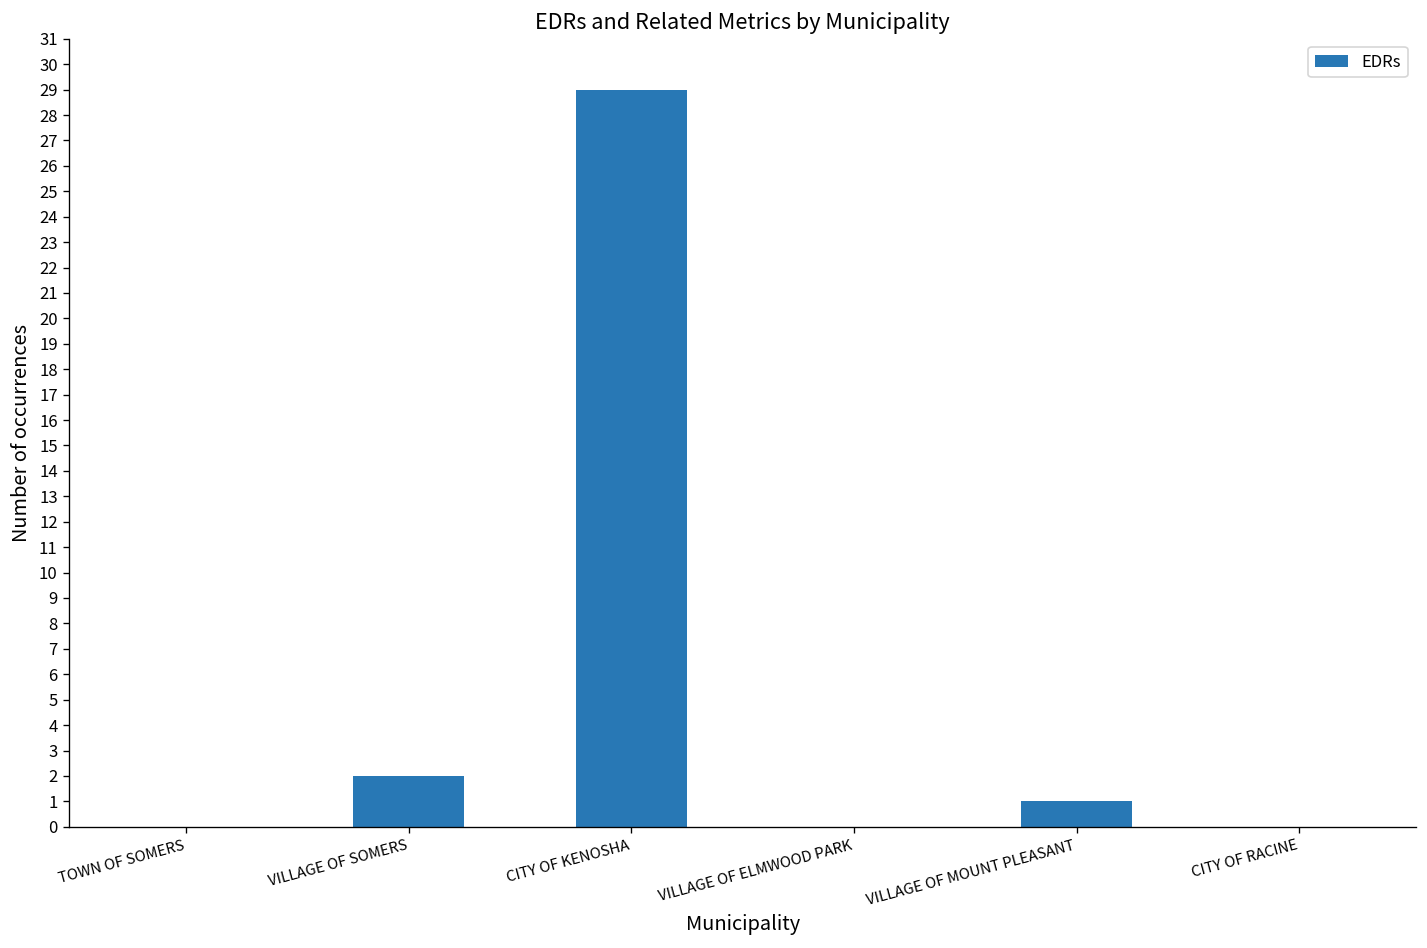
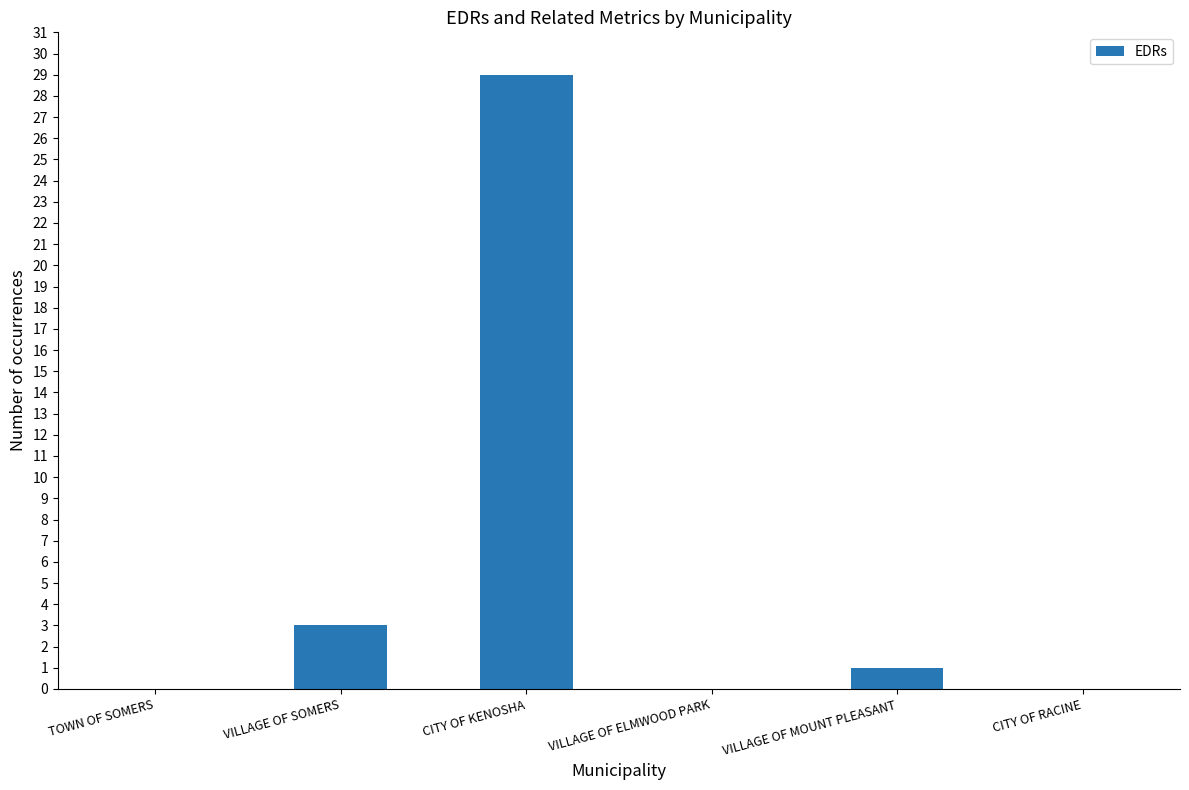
  {
    "TOWN OF SOMERS": 0,
-   "VILLAGE OF SOMERS": 2,
+   "VILLAGE OF SOMERS": 3,
    "CITY OF KENOSHA": 29,
    "VILLAGE OF ELMWOOD PARK": 0,
    "VILLAGE OF MOUNT PLEASANT": 1,
    "CITY OF RACINE": 0
  }
